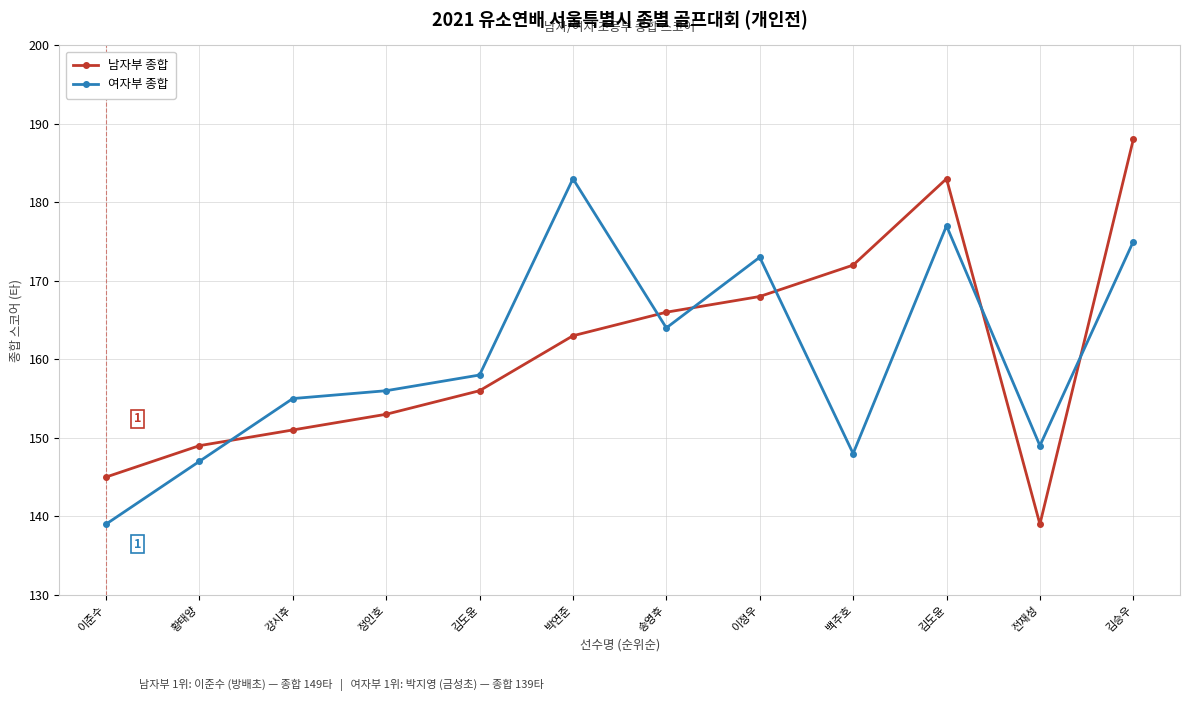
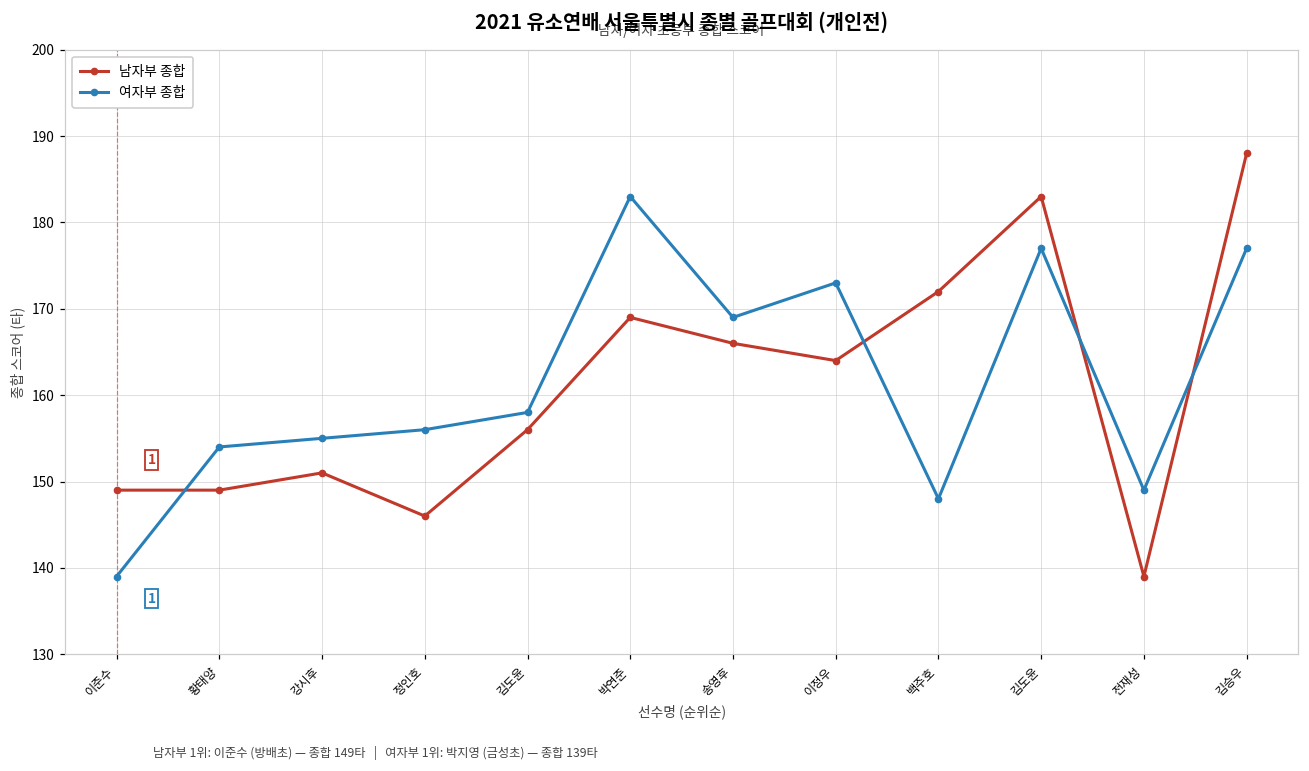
  {
    "남자부 종합": {
-     "이준수": 145,
+     "이준수": 149,
      "황태양": 149,
      "강시후": 151,
-     "정인호": 153,
-     "박연준": 163,
+     "정인호": 146,
+     "박연준": 169,
      "송영후": 166,
-     "이정우": 168,
+     "이정우": 164,
      "백주호": 172,
      "전재성": 139,
      "김승우": 188
    },
    "여자부 종합": {
      "이준수": 139,
-     "황태양": 147,
+     "황태양": 154,
      "강시후": 155,
      "정인호": 156,
      "박연준": 183,
-     "송영후": 164,
+     "송영후": 169,
      "이정우": 173,
      "백주호": 148,
      "전재성": 149,
-     "김승우": 175
+     "김승우": 177
    }
  }
